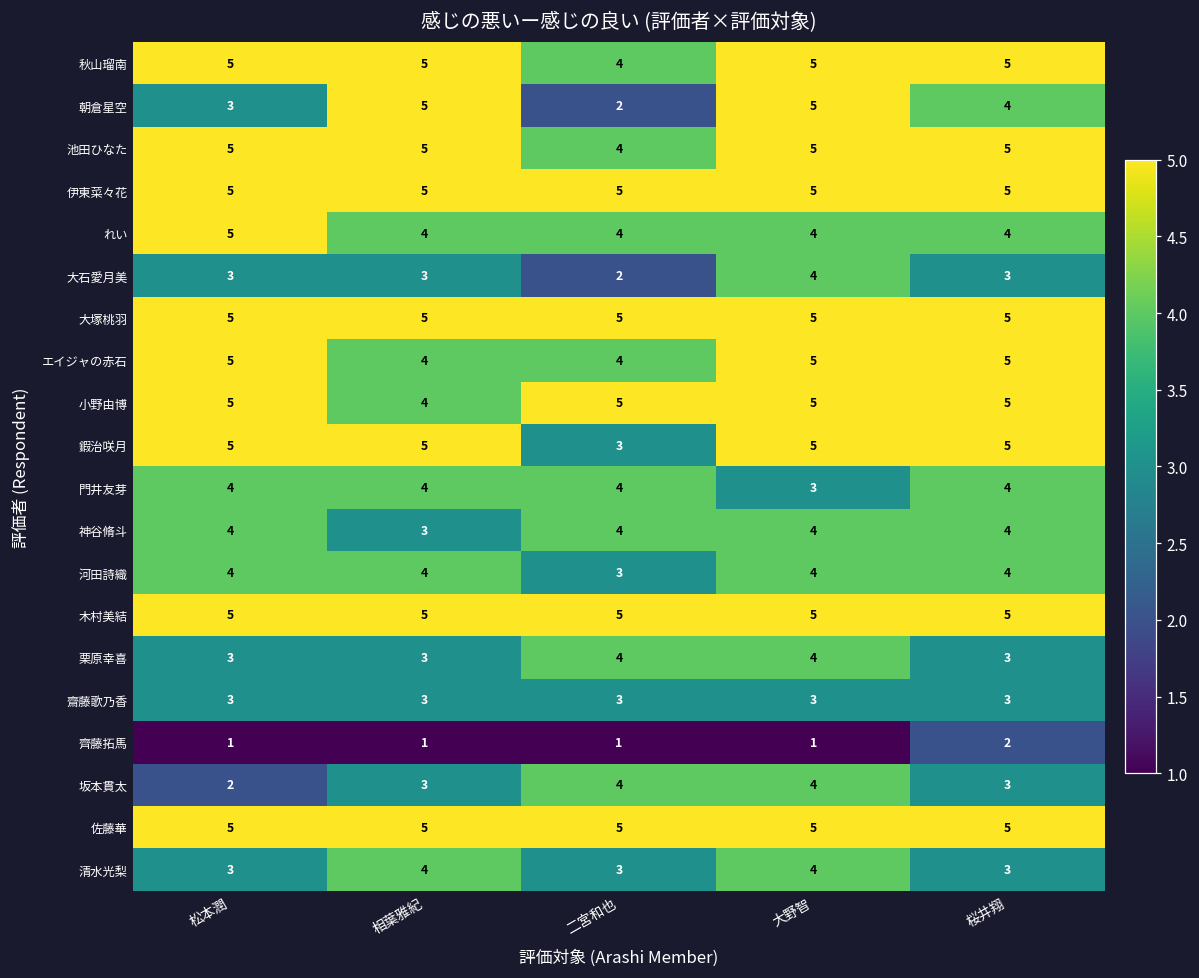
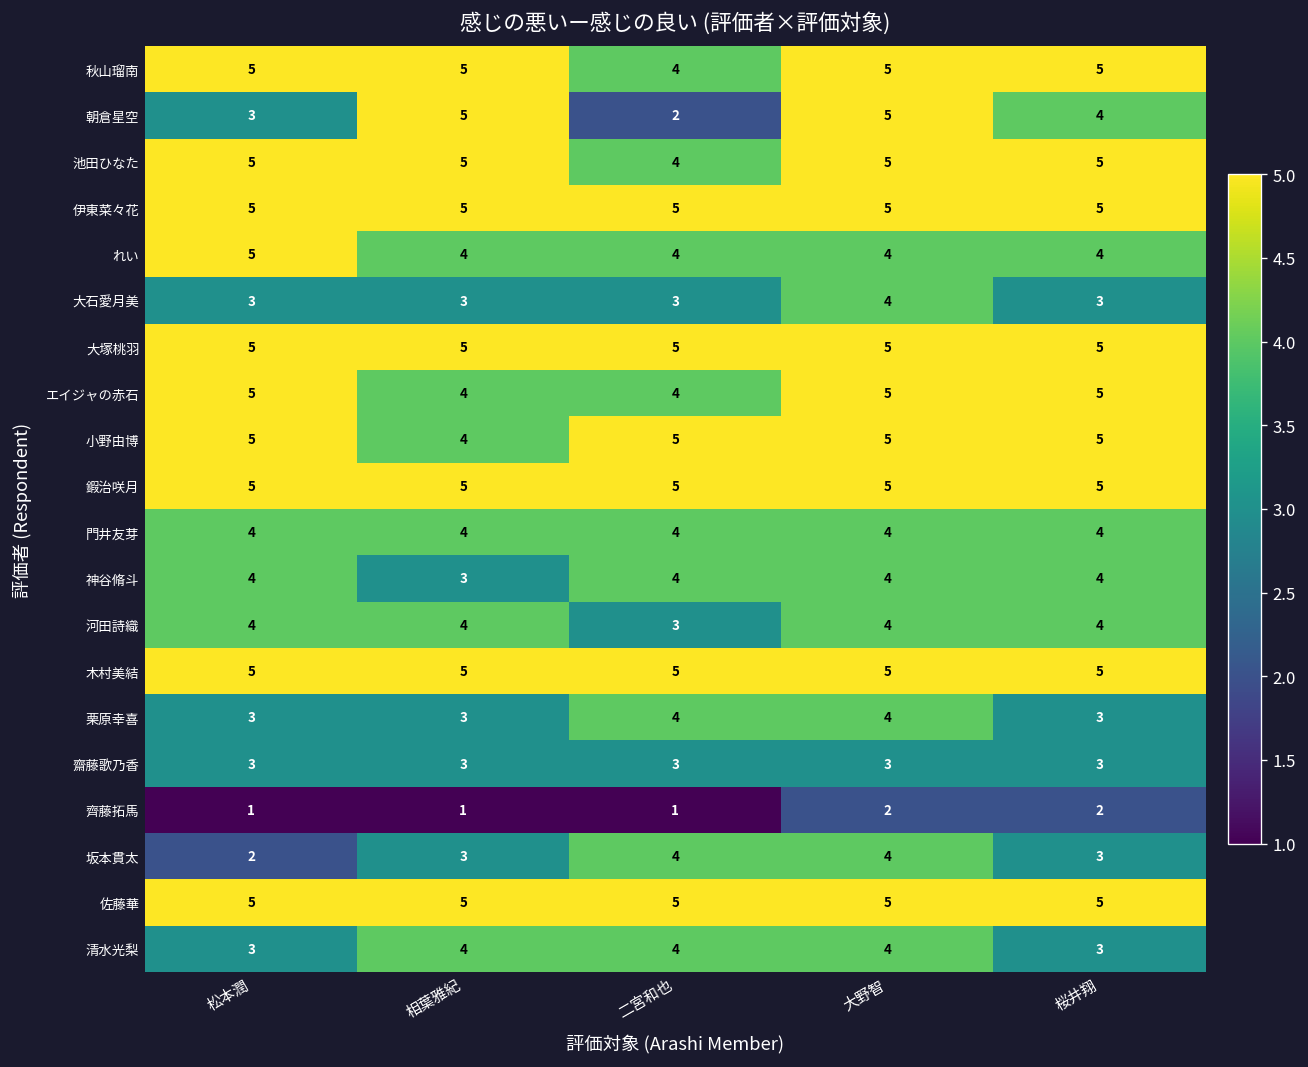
  {
    "秋山瑠南": {
      "松本潤": 5,
      "相葉雅紀": 5,
      "二宮和也": 4,
      "大野智": 5,
      "桜井翔": 5
    },
    "朝倉星空": {
      "松本潤": 3,
      "相葉雅紀": 5,
      "二宮和也": 2,
      "大野智": 5,
      "桜井翔": 4
    },
    "池田ひなた": {
      "松本潤": 5,
      "相葉雅紀": 5,
      "二宮和也": 4,
      "大野智": 5,
      "桜井翔": 5
    },
    "伊東菜々花": {
      "松本潤": 5,
      "相葉雅紀": 5,
      "二宮和也": 5,
      "大野智": 5,
      "桜井翔": 5
    },
    "れい": {
      "松本潤": 5,
      "相葉雅紀": 4,
      "二宮和也": 4,
      "大野智": 4,
      "桜井翔": 4
    },
    "大石愛月美": {
      "松本潤": 3,
      "相葉雅紀": 3,
-     "二宮和也": 2,
+     "二宮和也": 3,
      "大野智": 4,
      "桜井翔": 3
    },
    "大塚桃羽": {
      "松本潤": 5,
      "相葉雅紀": 5,
      "二宮和也": 5,
      "大野智": 5,
      "桜井翔": 5
    },
    "エイジャの赤石": {
      "松本潤": 5,
      "相葉雅紀": 4,
      "二宮和也": 4,
      "大野智": 5,
      "桜井翔": 5
    },
    "小野由博": {
      "松本潤": 5,
      "相葉雅紀": 4,
      "二宮和也": 5,
      "大野智": 5,
      "桜井翔": 5
    },
    "鍜治咲月": {
      "松本潤": 5,
      "相葉雅紀": 5,
-     "二宮和也": 3,
+     "二宮和也": 5,
      "大野智": 5,
      "桜井翔": 5
    },
    "門井友芽": {
      "松本潤": 4,
      "相葉雅紀": 4,
      "二宮和也": 4,
-     "大野智": 3,
+     "大野智": 4,
      "桜井翔": 4
    },
    "神谷脩斗": {
      "松本潤": 4,
      "相葉雅紀": 3,
      "二宮和也": 4,
      "大野智": 4,
      "桜井翔": 4
    },
    "河田詩織": {
      "松本潤": 4,
      "相葉雅紀": 4,
      "二宮和也": 3,
      "大野智": 4,
      "桜井翔": 4
    },
    "木村美結": {
      "松本潤": 5,
      "相葉雅紀": 5,
      "二宮和也": 5,
      "大野智": 5,
      "桜井翔": 5
    },
    "栗原幸喜": {
      "松本潤": 3,
      "相葉雅紀": 3,
      "二宮和也": 4,
      "大野智": 4,
      "桜井翔": 3
    },
    "齋藤歌乃香": {
      "松本潤": 3,
      "相葉雅紀": 3,
      "二宮和也": 3,
      "大野智": 3,
      "桜井翔": 3
    },
    "齊藤拓馬": {
      "松本潤": 1,
      "相葉雅紀": 1,
      "二宮和也": 1,
-     "大野智": 1,
+     "大野智": 2,
      "桜井翔": 2
    },
    "坂本貫太": {
      "松本潤": 2,
      "相葉雅紀": 3,
      "二宮和也": 4,
      "大野智": 4,
      "桜井翔": 3
    },
    "佐藤華": {
      "松本潤": 5,
      "相葉雅紀": 5,
      "二宮和也": 5,
      "大野智": 5,
      "桜井翔": 5
    },
    "清水光梨": {
      "松本潤": 3,
      "相葉雅紀": 4,
-     "二宮和也": 3,
+     "二宮和也": 4,
      "大野智": 4,
      "桜井翔": 3
    }
  }
